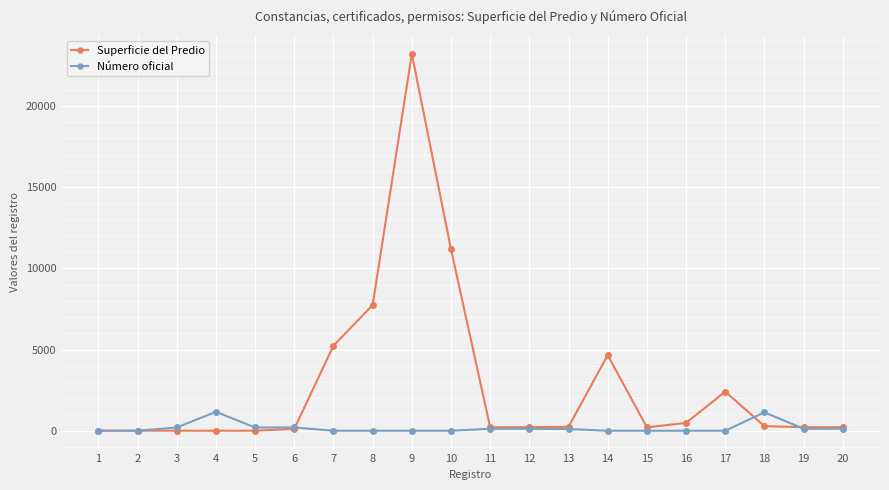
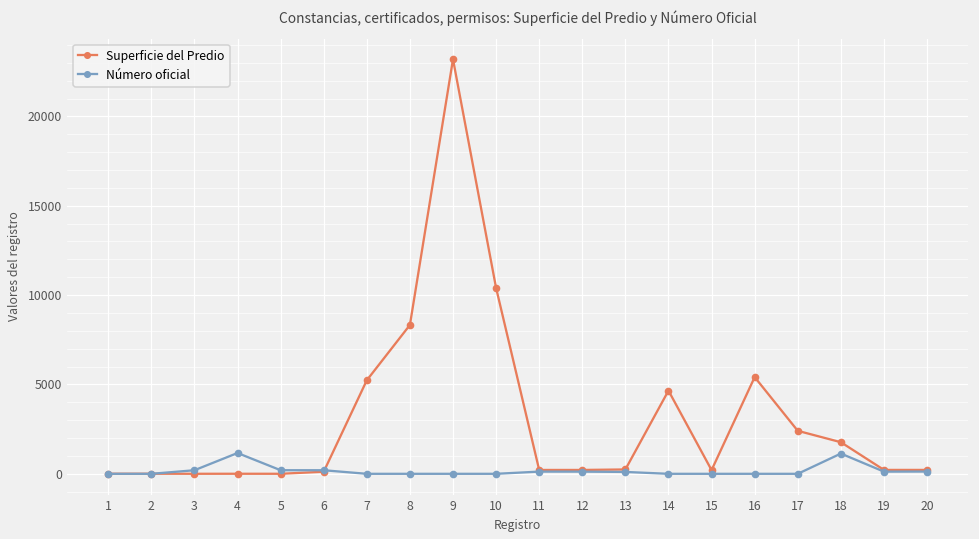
  {
    "Superficie del Predio": {
      "3": 0,
      "4": 0,
      "5": 0,
      "7": 5200,
-     "8": 7700,
+     "8": 8300,
      "9": 23200,
-     "10": 11200,
+     "10": 10400,
      "14": 4700,
      "15": 200,
-     "16": 500,
+     "16": 5400,
      "17": 2400,
-     "18": 300
+     "18": 1800
    },
    "Número oficial": {
      "3": 200,
      "4": 1200,
      "5": 200,
      "7": 0,
      "8": 0,
      "9": 0,
      "10": 0,
      "14": 0,
      "15": 0,
      "16": 0,
      "17": 0,
      "18": 1100
    }
  }
